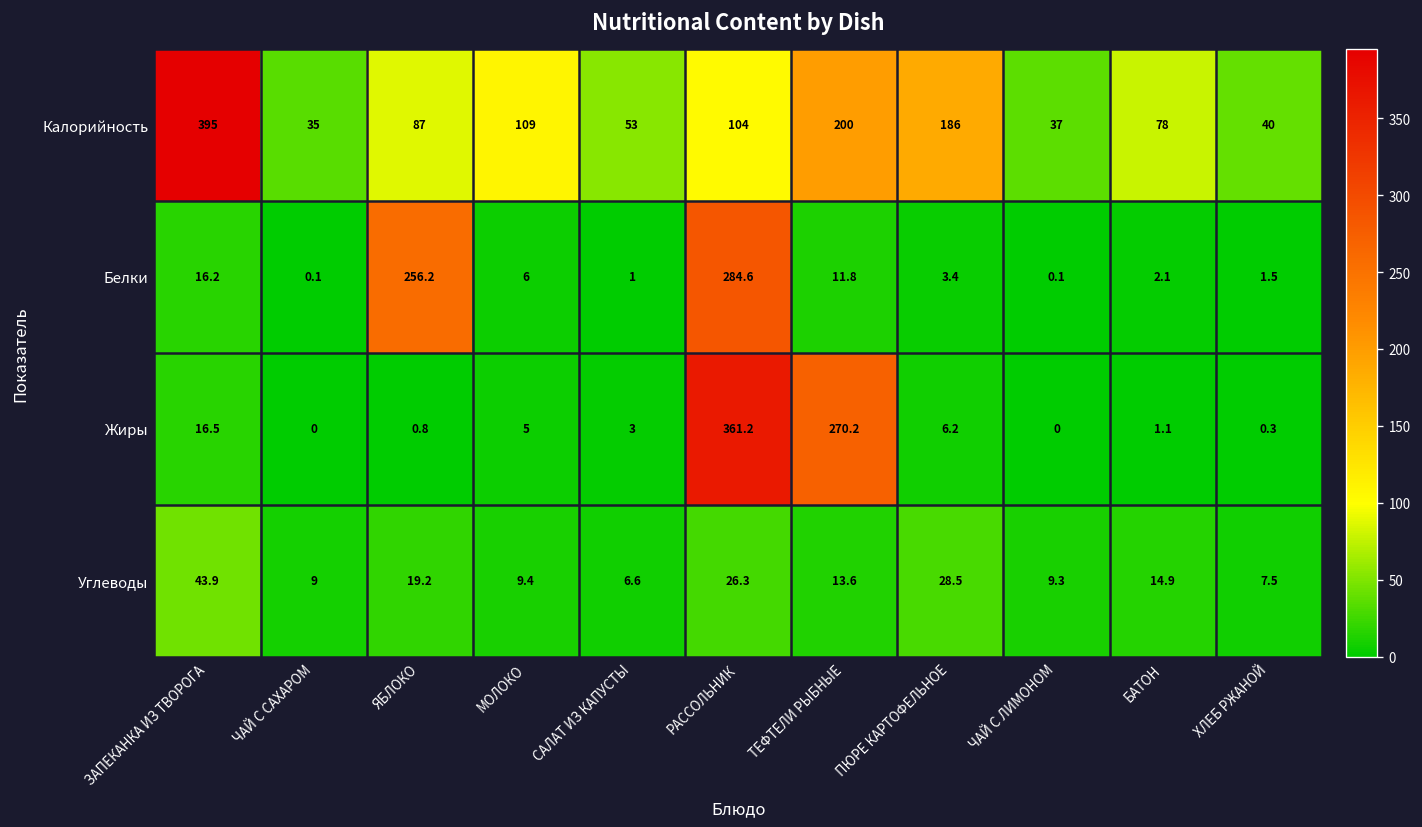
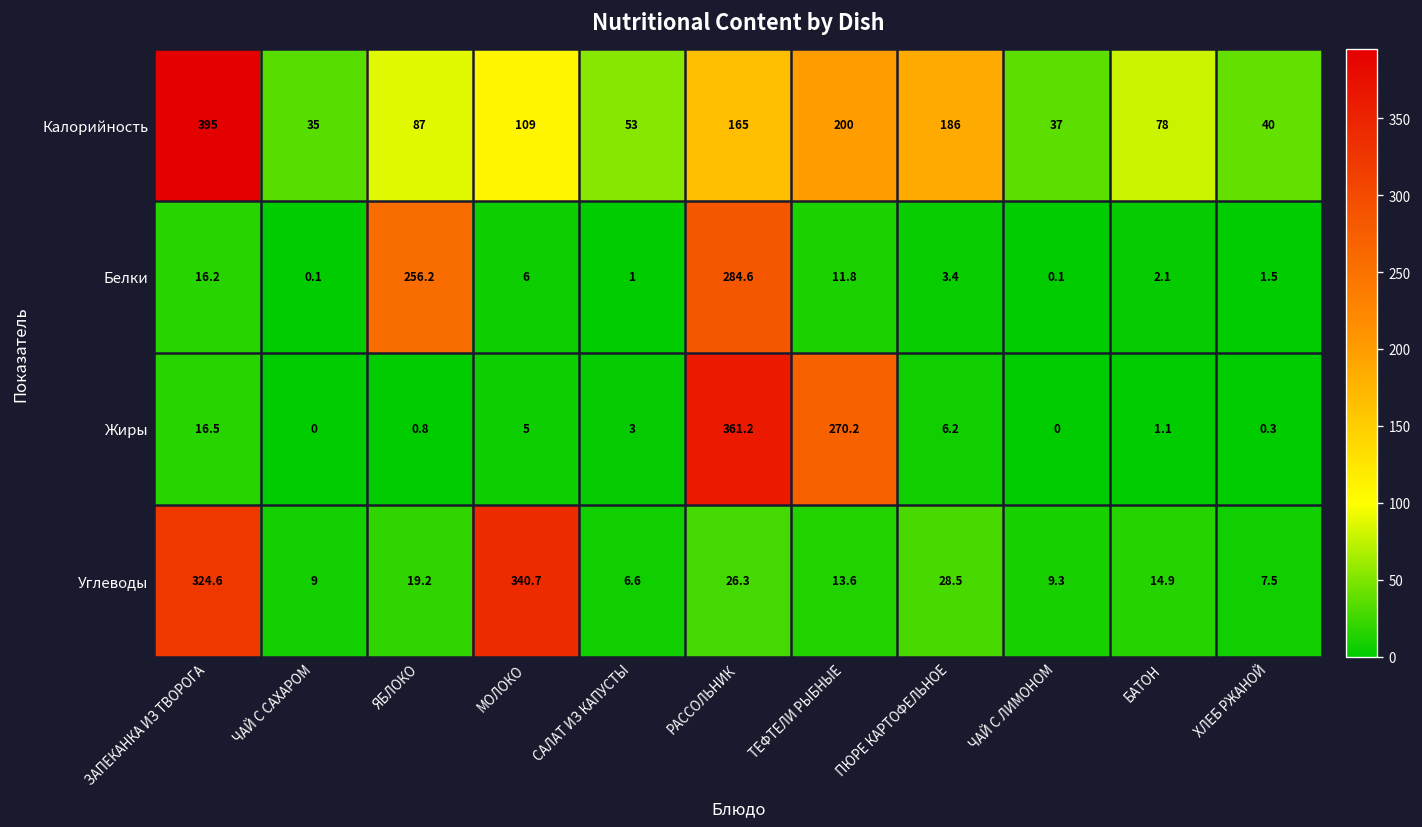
  {
    "Калорийность": {
      "ЗАПЕКАНКА ИЗ ТВОРОГА": 395,
      "ЧАЙ С САХАРОМ": 35,
      "ЯБЛОКО": 87,
      "МОЛОКО": 109,
      "САЛАТ ИЗ КАПУСТЫ": 53,
-     "РАССОЛЬНИК": 104,
+     "РАССОЛЬНИК": 165,
      "ТЕФТЕЛИ РЫБНЫЕ": 200,
      "ПЮРЕ КАРТОФЕЛЬНОЕ": 186,
      "ЧАЙ С ЛИМОНОМ": 37,
      "БАТОН": 78,
      "ХЛЕБ РЖАНОЙ": 40
    },
    "Белки": {
      "ЗАПЕКАНКА ИЗ ТВОРОГА": 16.2,
      "ЧАЙ С САХАРОМ": 0.1,
      "ЯБЛОКО": 256.2,
      "МОЛОКО": 6,
      "САЛАТ ИЗ КАПУСТЫ": 1,
      "РАССОЛЬНИК": 284.6,
      "ТЕФТЕЛИ РЫБНЫЕ": 11.8,
      "ПЮРЕ КАРТОФЕЛЬНОЕ": 3.4,
      "ЧАЙ С ЛИМОНОМ": 0.1,
      "БАТОН": 2.1,
      "ХЛЕБ РЖАНОЙ": 1.5
    },
    "Жиры": {
      "ЗАПЕКАНКА ИЗ ТВОРОГА": 16.5,
      "ЧАЙ С САХАРОМ": 0,
      "ЯБЛОКО": 0.8,
      "МОЛОКО": 5,
      "САЛАТ ИЗ КАПУСТЫ": 3,
      "РАССОЛЬНИК": 361.2,
      "ТЕФТЕЛИ РЫБНЫЕ": 270.2,
      "ПЮРЕ КАРТОФЕЛЬНОЕ": 6.2,
      "ЧАЙ С ЛИМОНОМ": 0,
      "БАТОН": 1.1,
      "ХЛЕБ РЖАНОЙ": 0.3
    },
    "Углеводы": {
-     "ЗАПЕКАНКА ИЗ ТВОРОГА": 43.9,
+     "ЗАПЕКАНКА ИЗ ТВОРОГА": 324.6,
      "ЧАЙ С САХАРОМ": 9,
      "ЯБЛОКО": 19.2,
-     "МОЛОКО": 9.4,
+     "МОЛОКО": 340.7,
      "САЛАТ ИЗ КАПУСТЫ": 6.6,
      "РАССОЛЬНИК": 26.3,
      "ТЕФТЕЛИ РЫБНЫЕ": 13.6,
      "ПЮРЕ КАРТОФЕЛЬНОЕ": 28.5,
      "ЧАЙ С ЛИМОНОМ": 9.3,
      "БАТОН": 14.9,
      "ХЛЕБ РЖАНОЙ": 7.5
    }
  }
